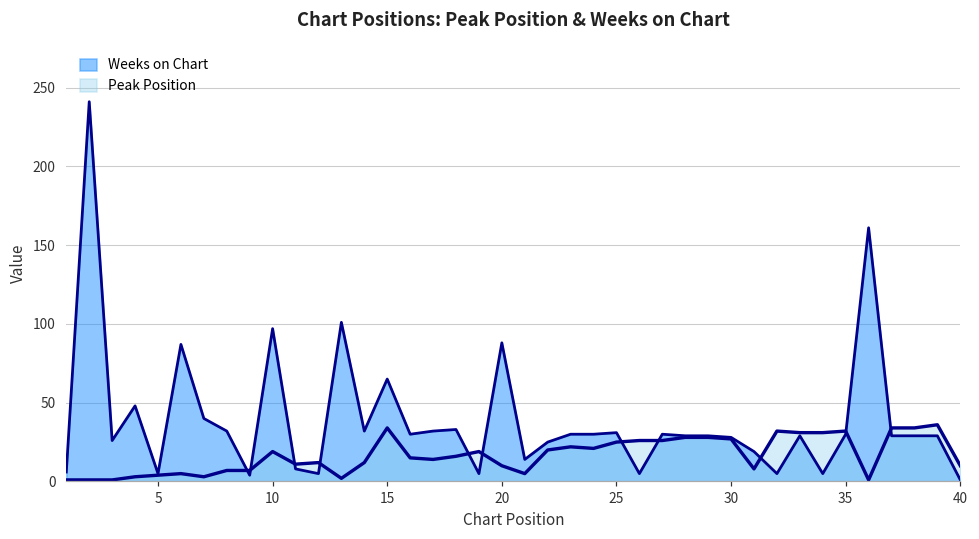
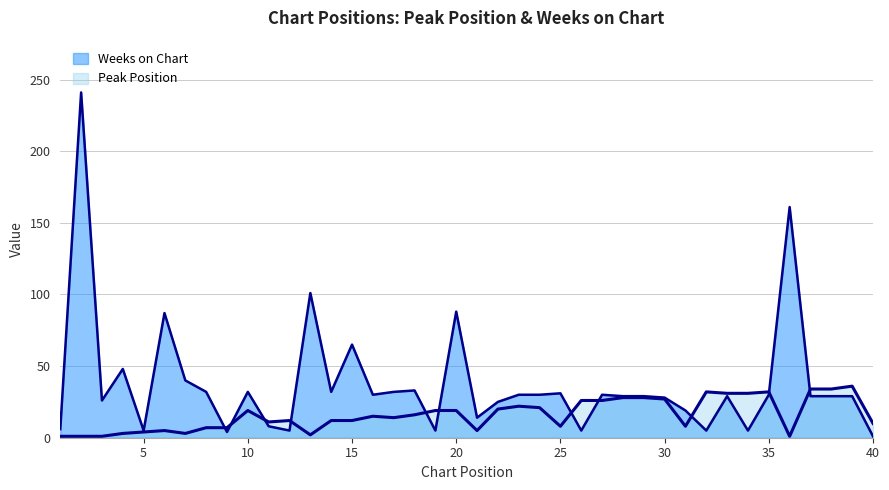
  {
    "Weeks on Chart": {
-     "10": 97,
+     "10": 32,
      "15": 65,
      "20": 88,
      "25": 31,
      "35": 30,
      "40": 1
    },
    "Peak Position": {
      "10": 19,
-     "15": 34,
-     "20": 10,
-     "25": 25,
+     "15": 12,
+     "20": 19,
+     "25": 8,
      "35": 32,
      "40": 10
    }
  }
